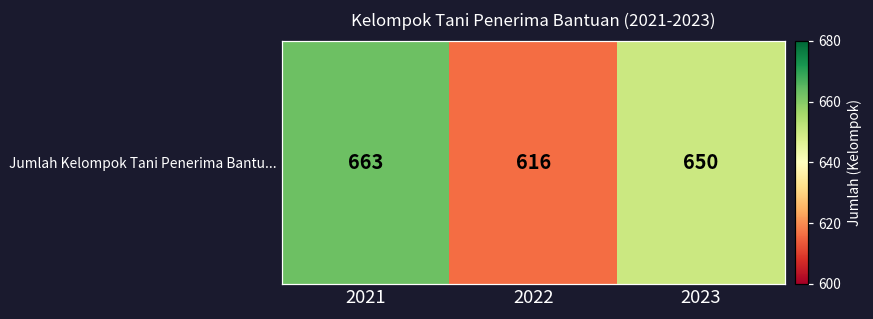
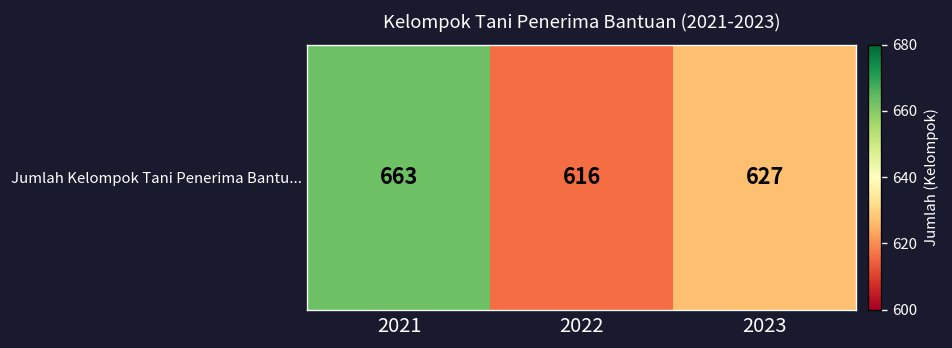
  {
    "Jumlah Kelompok Tani Penerima Bantu...": {
      "2021": 663,
      "2022": 616,
-     "2023": 650
+     "2023": 627
    }
  }
